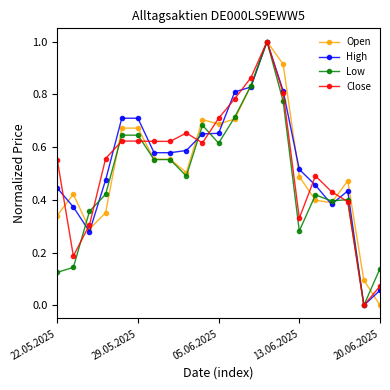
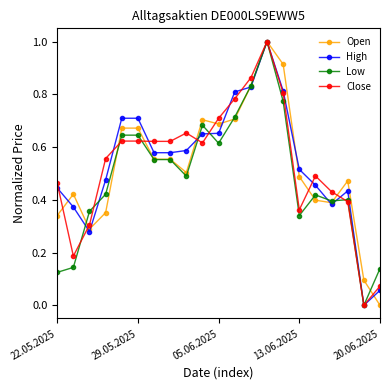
  {
    "Open": {
      "22.05.2025": 0.34,
      "29.05.2025": 0.67,
      "05.06.2025": 0.69,
      "13.06.2025": 0.49,
      "20.06.2025": 0.00
    },
    "High": {
      "22.05.2025": 0.44,
      "29.05.2025": 0.71,
      "05.06.2025": 0.65,
      "13.06.2025": 0.52,
      "20.06.2025": 0.06
    },
    "Low": {
      "22.05.2025": 0.12,
      "29.05.2025": 0.65,
      "05.06.2025": 0.61,
-     "13.06.2025": 0.28,
+     "13.06.2025": 0.34,
      "20.06.2025": 0.14
    },
    "Close": {
-     "22.05.2025": 0.55,
+     "22.05.2025": 0.46,
      "29.05.2025": 0.62,
      "05.06.2025": 0.71,
-     "13.06.2025": 0.33,
+     "13.06.2025": 0.36,
      "20.06.2025": 0.07
    }
  }
